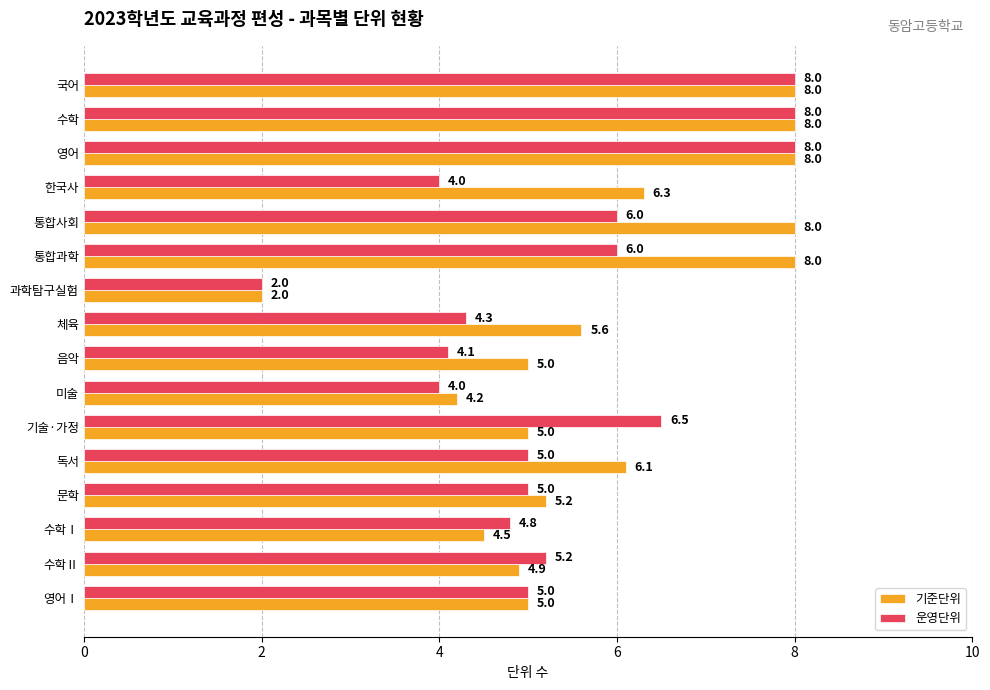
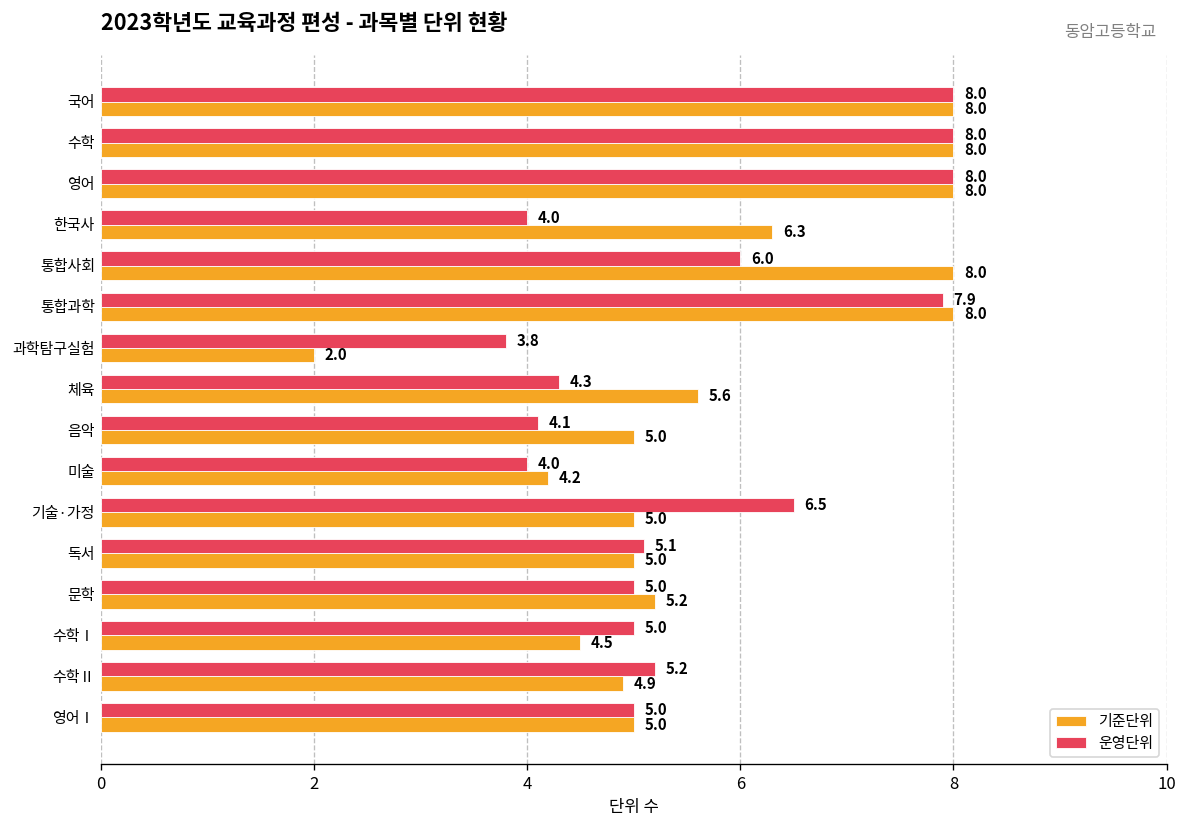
  {
    "기준단위": {
      "국어": 8.0,
      "수학": 8.0,
      "영어": 8.0,
      "한국사": 6.3,
      "통합사회": 8.0,
      "통합과학": 8.0,
      "과학탐구실험": 2.0,
      "체육": 5.6,
      "음악": 5.0,
      "미술": 4.2,
      "기술·가정": 5.0,
-     "독서": 6.1,
+     "독서": 5.0,
      "문학": 5.2,
      "수학Ⅰ": 4.5,
      "수학Ⅱ": 4.9,
      "영어Ⅰ": 5.0
    },
    "운영단위": {
      "국어": 8.0,
      "수학": 8.0,
      "영어": 8.0,
      "한국사": 4.0,
      "통합사회": 6.0,
-     "통합과학": 6.0,
-     "과학탐구실험": 2.0,
+     "통합과학": 7.9,
+     "과학탐구실험": 3.8,
      "체육": 4.3,
      "음악": 4.1,
      "미술": 4.0,
      "기술·가정": 6.5,
-     "독서": 5.0,
+     "독서": 5.1,
      "문학": 5.0,
-     "수학Ⅰ": 4.8,
+     "수학Ⅰ": 5.0,
      "수학Ⅱ": 5.2,
      "영어Ⅰ": 5.0
    }
  }
